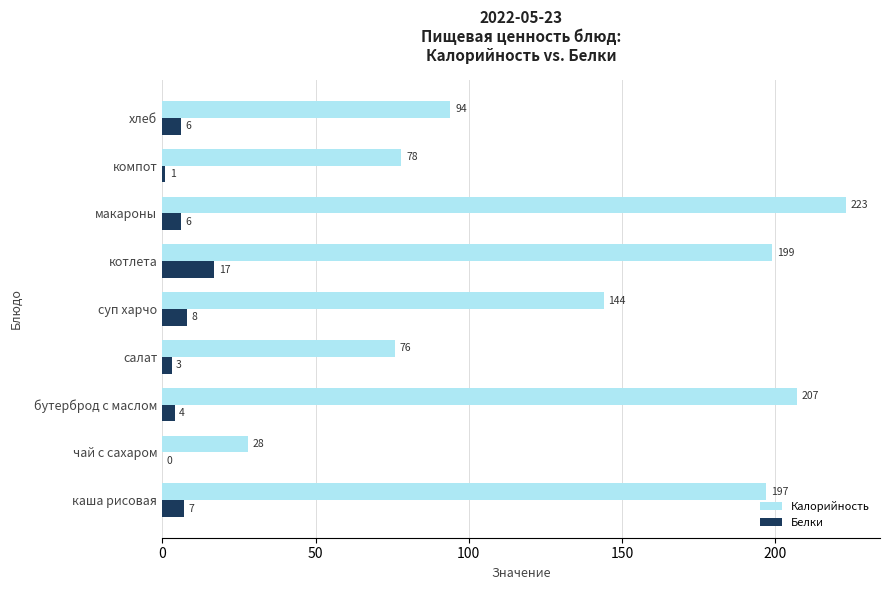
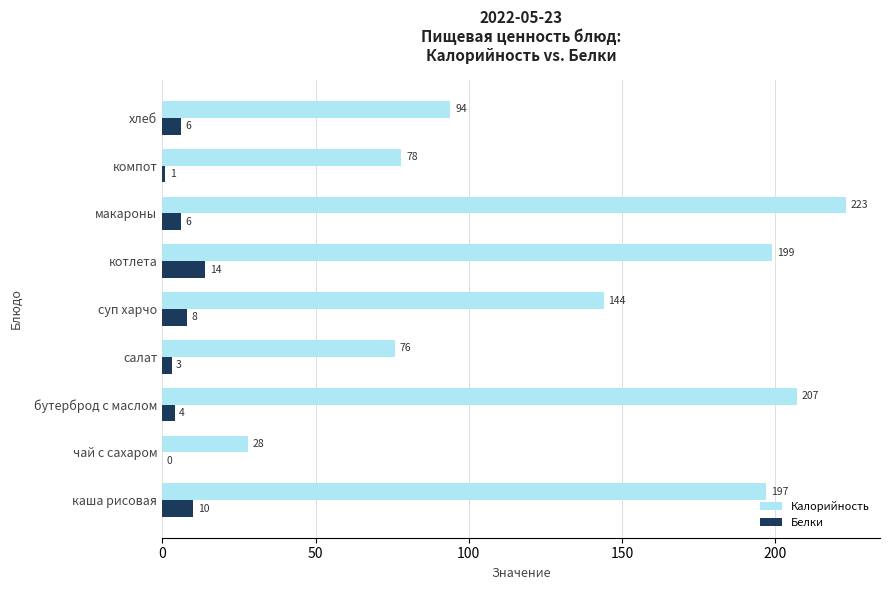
  {
    "Калорийность": {
      "хлеб": 94,
      "компот": 78,
      "макароны": 223,
      "котлета": 199,
      "суп харчо": 144,
      "салат": 76,
      "бутерброд с маслом": 207,
      "чай с сахаром": 28,
      "каша рисовая": 197
    },
    "Белки": {
      "хлеб": 6,
      "компот": 1,
      "макароны": 6,
-     "котлета": 17,
+     "котлета": 14,
      "суп харчо": 8,
      "салат": 3,
      "бутерброд с маслом": 4,
      "чай с сахаром": 0,
-     "каша рисовая": 7
+     "каша рисовая": 10
    }
  }
